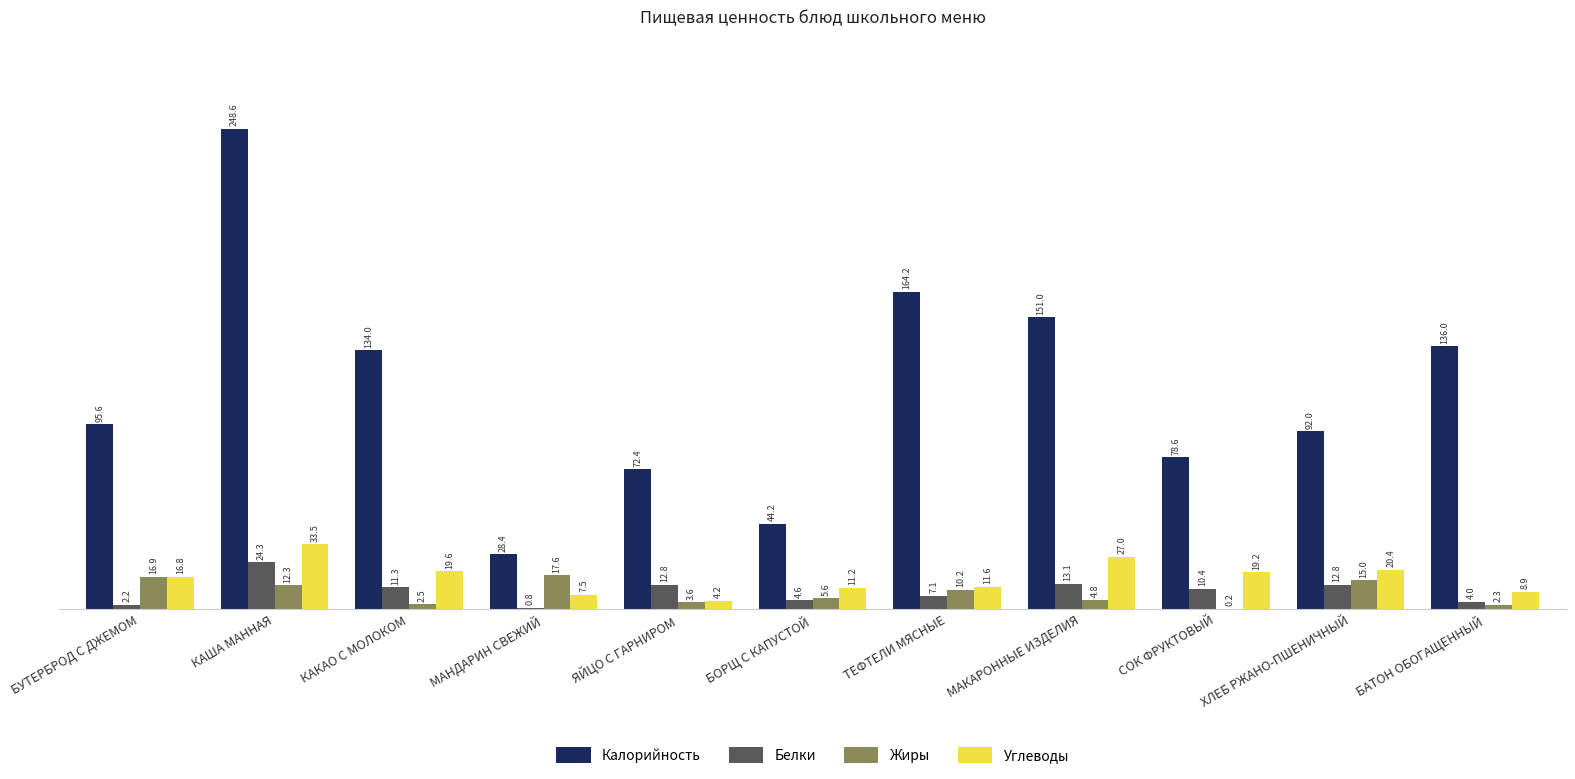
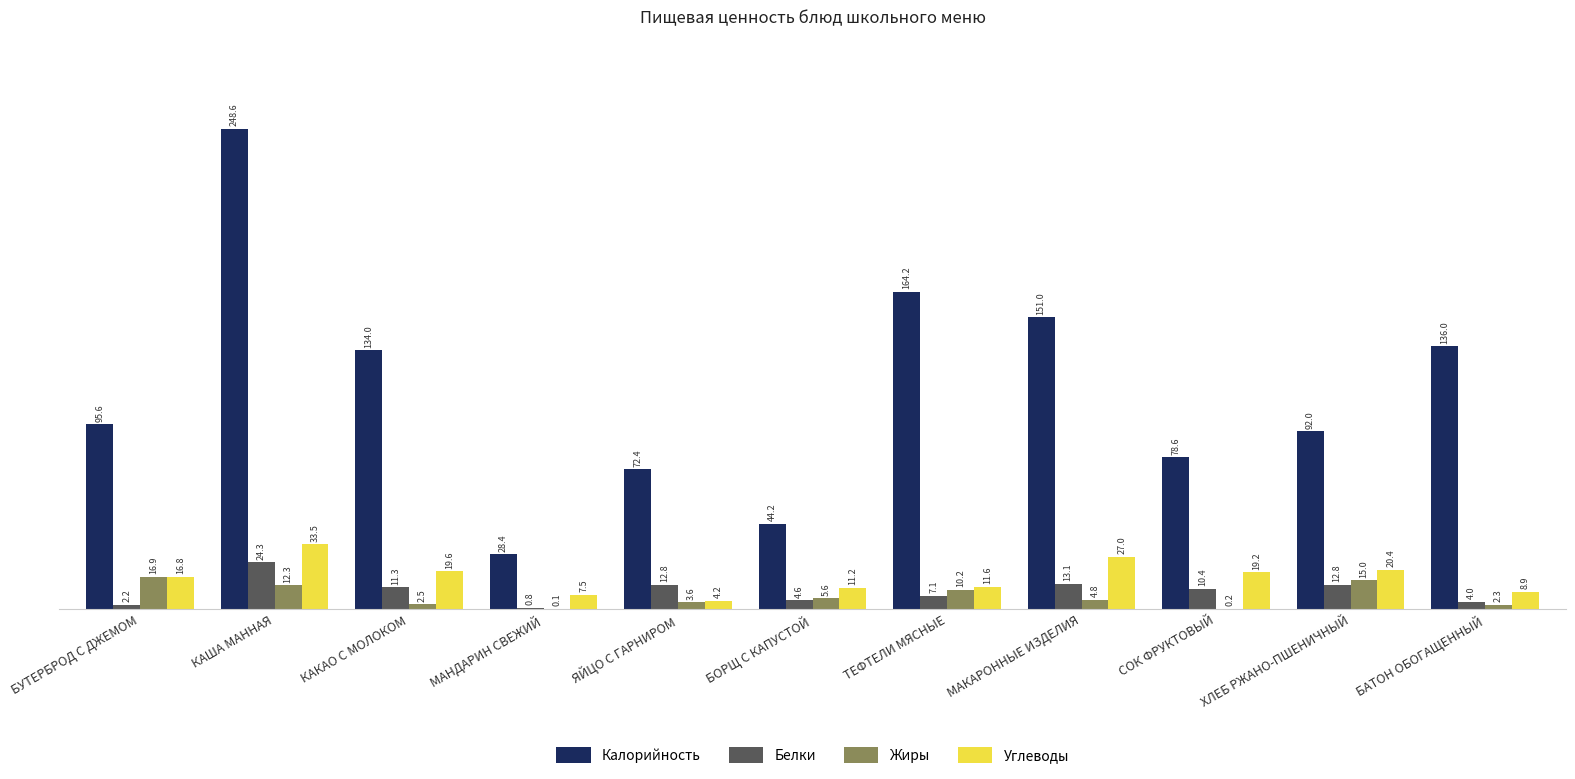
  {
    "Калорийность": {
      "БУТЕРБРОД С ДЖЕМОМ": 95.6,
      "КАША МАННАЯ": 248.6,
      "КАКАО С МОЛОКОМ": 134.0,
      "МАНДАРИН СВЕЖИЙ": 28.4,
      "ЯЙЦО С ГАРНИРОМ": 72.4,
      "БОРЩ С КАПУСТОЙ": 44.2,
      "ТЕФТЕЛИ МЯСНЫЕ": 164.2,
      "МАКАРОННЫЕ ИЗДЕЛИЯ": 151.0,
      "СОК ФРУКТОВЫЙ": 78.6,
      "ХЛЕБ РЖАНО-ПШЕНИЧНЫЙ": 92.0,
      "БАТОН ОБОГАЩЕННЫЙ": 136.0
    },
    "Белки": {
      "БУТЕРБРОД С ДЖЕМОМ": 2.2,
      "КАША МАННАЯ": 24.3,
      "КАКАО С МОЛОКОМ": 11.3,
      "МАНДАРИН СВЕЖИЙ": 0.8,
      "ЯЙЦО С ГАРНИРОМ": 12.8,
      "БОРЩ С КАПУСТОЙ": 4.6,
      "ТЕФТЕЛИ МЯСНЫЕ": 7.1,
      "МАКАРОННЫЕ ИЗДЕЛИЯ": 13.1,
      "СОК ФРУКТОВЫЙ": 10.4,
      "ХЛЕБ РЖАНО-ПШЕНИЧНЫЙ": 12.8,
      "БАТОН ОБОГАЩЕННЫЙ": 4.0
    },
    "Жиры": {
      "БУТЕРБРОД С ДЖЕМОМ": 16.9,
      "КАША МАННАЯ": 12.3,
      "КАКАО С МОЛОКОМ": 2.5,
-     "МАНДАРИН СВЕЖИЙ": 17.6,
+     "МАНДАРИН СВЕЖИЙ": 0.1,
      "ЯЙЦО С ГАРНИРОМ": 3.6,
      "БОРЩ С КАПУСТОЙ": 5.6,
      "ТЕФТЕЛИ МЯСНЫЕ": 10.2,
      "МАКАРОННЫЕ ИЗДЕЛИЯ": 4.8,
      "СОК ФРУКТОВЫЙ": 0.2,
      "ХЛЕБ РЖАНО-ПШЕНИЧНЫЙ": 15.0,
      "БАТОН ОБОГАЩЕННЫЙ": 2.3
    },
    "Углеводы": {
      "БУТЕРБРОД С ДЖЕМОМ": 16.8,
      "КАША МАННАЯ": 33.5,
      "КАКАО С МОЛОКОМ": 19.6,
      "МАНДАРИН СВЕЖИЙ": 7.5,
      "ЯЙЦО С ГАРНИРОМ": 4.2,
      "БОРЩ С КАПУСТОЙ": 11.2,
      "ТЕФТЕЛИ МЯСНЫЕ": 11.6,
      "МАКАРОННЫЕ ИЗДЕЛИЯ": 27.0,
      "СОК ФРУКТОВЫЙ": 19.2,
      "ХЛЕБ РЖАНО-ПШЕНИЧНЫЙ": 20.4,
      "БАТОН ОБОГАЩЕННЫЙ": 8.9
    }
  }
